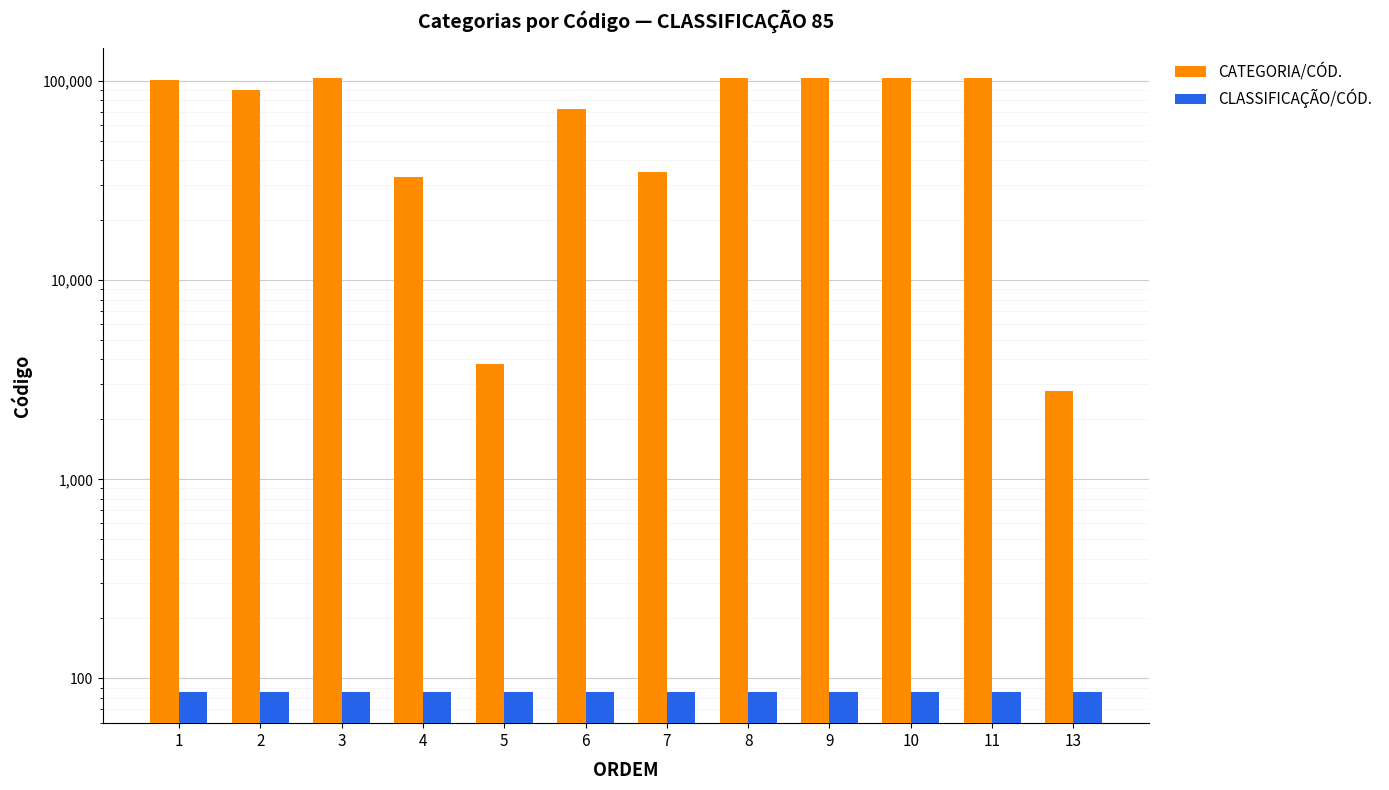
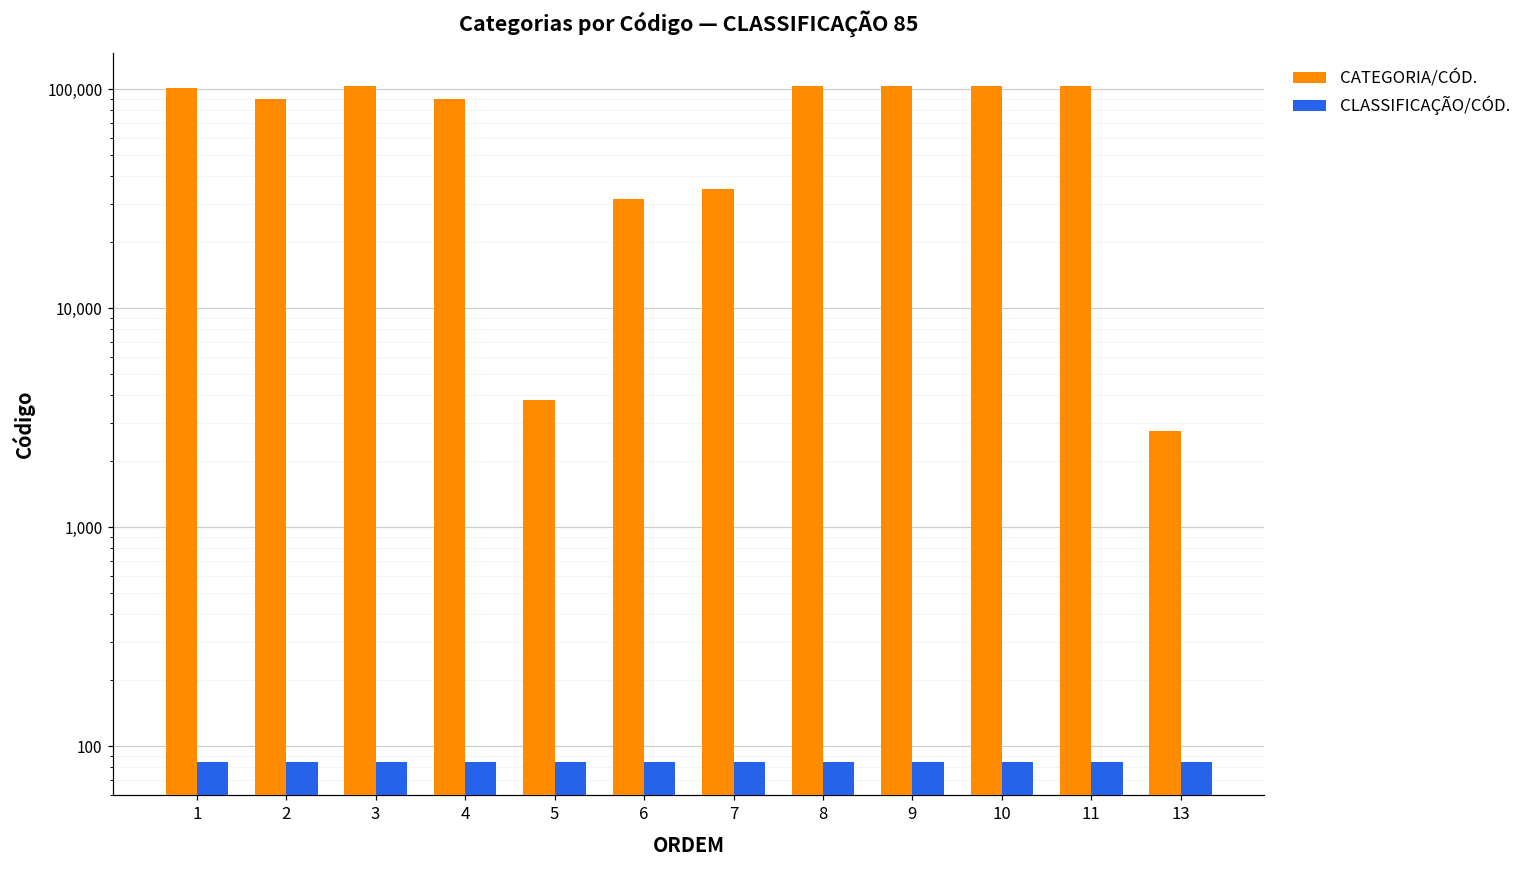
  {
    "CATEGORIA/CÓD.": {
      "1": "100,000",
      "2": "90,000",
      "3": "100,000",
-     "4": "33,000",
+     "4": "90,000",
      "5": "3,800",
-     "6": "72,000",
+     "6": "32,000",
      "7": "35,000",
      "8": "100,000",
      "9": "100,000",
      "10": "100,000",
      "11": "100,000",
      "13": "2,800"
    },
    "CLASSIFICAÇÃO/CÓD.": {
      "1": "85",
      "2": "85",
      "3": "85",
      "4": "85",
      "5": "85",
      "6": "85",
      "7": "85",
      "8": "85",
      "9": "85",
      "10": "85",
      "11": "85",
      "13": "85"
    }
  }
